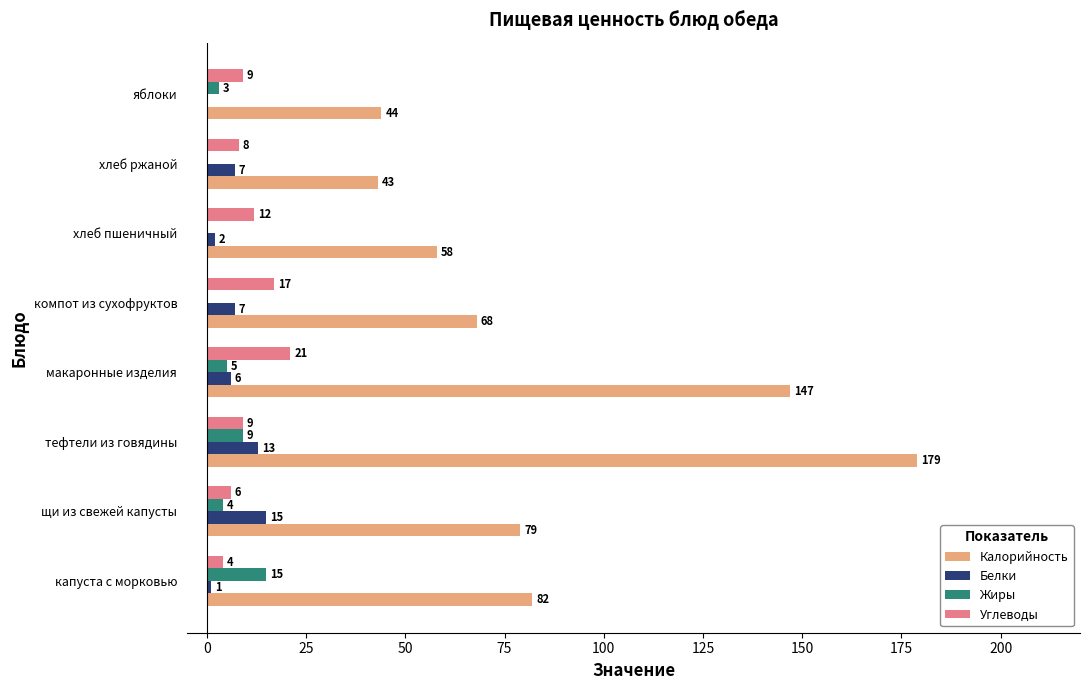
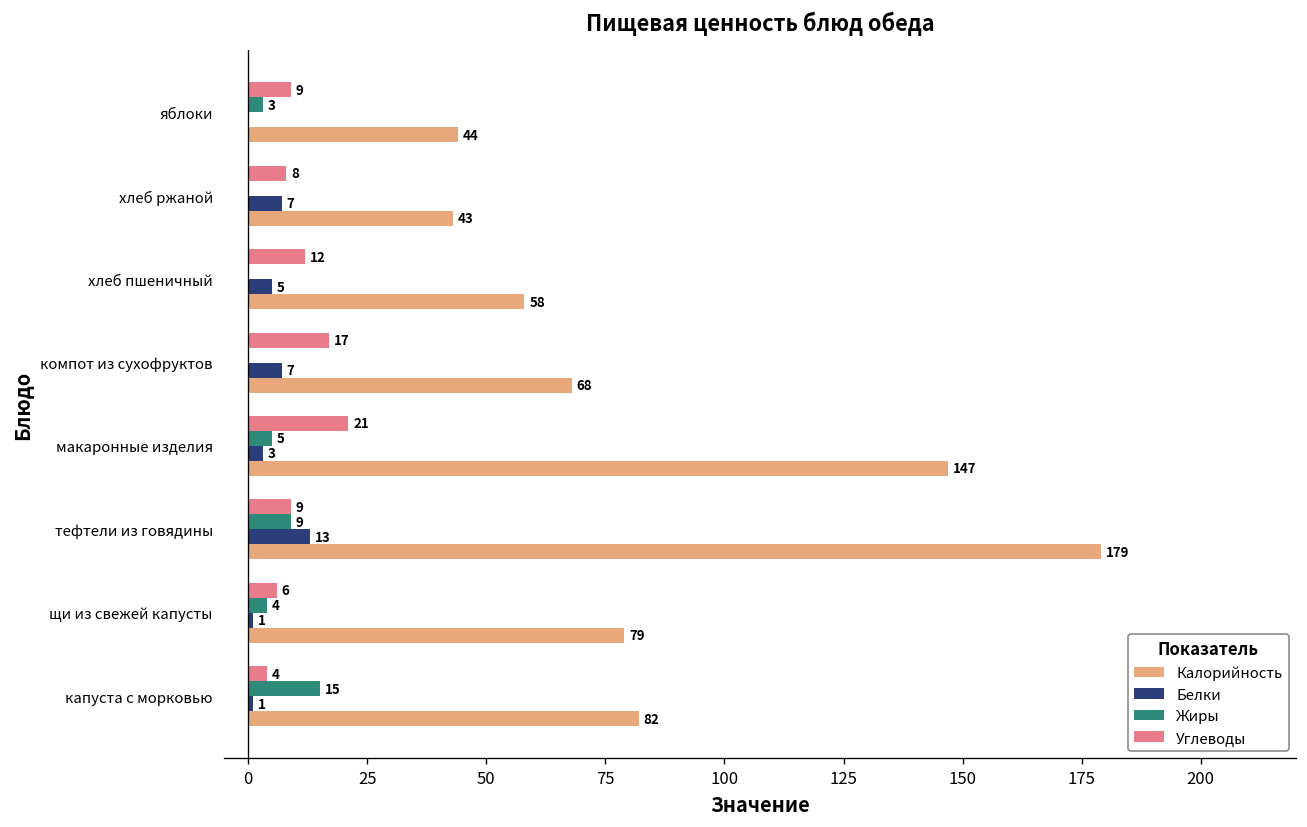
  {
    "Белки": {
      "хлеб ржаной": 7,
-     "хлеб пшеничный": 2,
+     "хлеб пшеничный": 5,
      "компот из сухофруктов": 7,
-     "макаронные изделия": 6,
+     "макаронные изделия": 3,
      "тефтели из говядины": 13,
-     "щи из свежей капусты": 15,
+     "щи из свежей капусты": 1,
      "капуста с морковью": 1
    },
    "Жиры": {
      "яблоки": 3,
      "макаронные изделия": 5,
      "тефтели из говядины": 9,
      "щи из свежей капусты": 4,
      "капуста с морковью": 15
    }
  }
